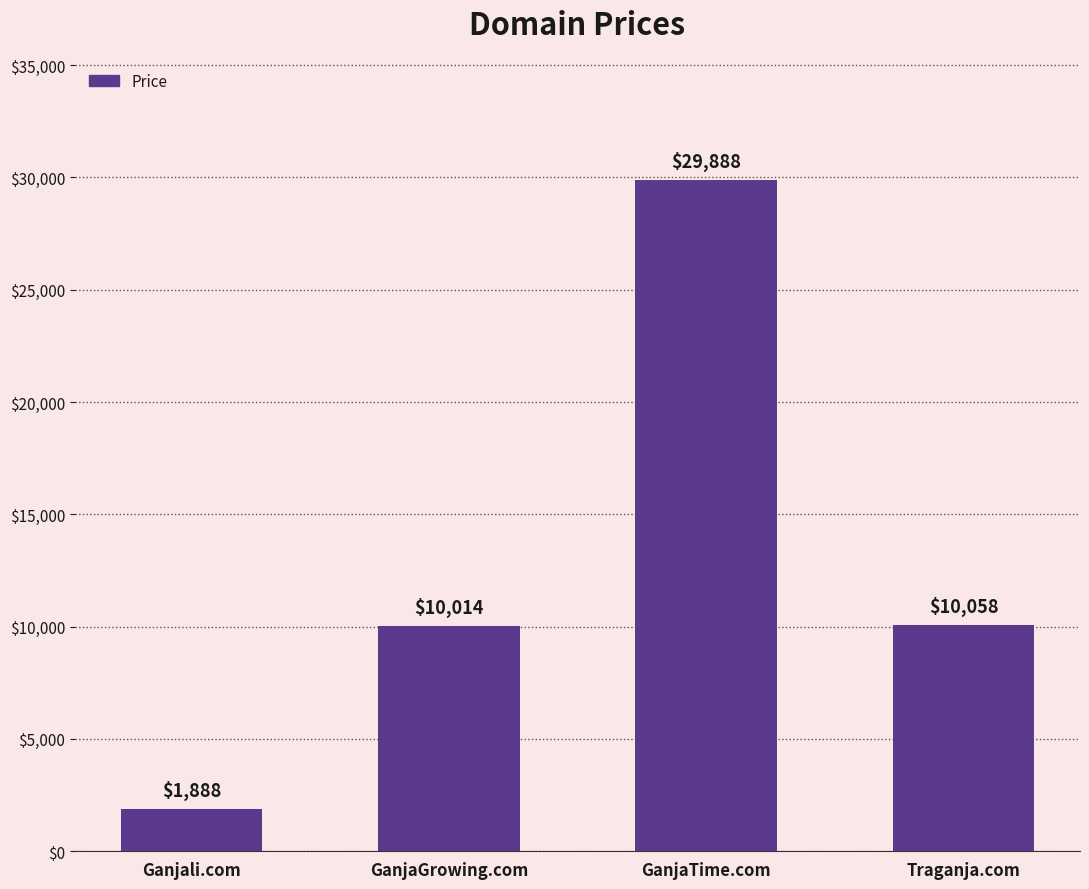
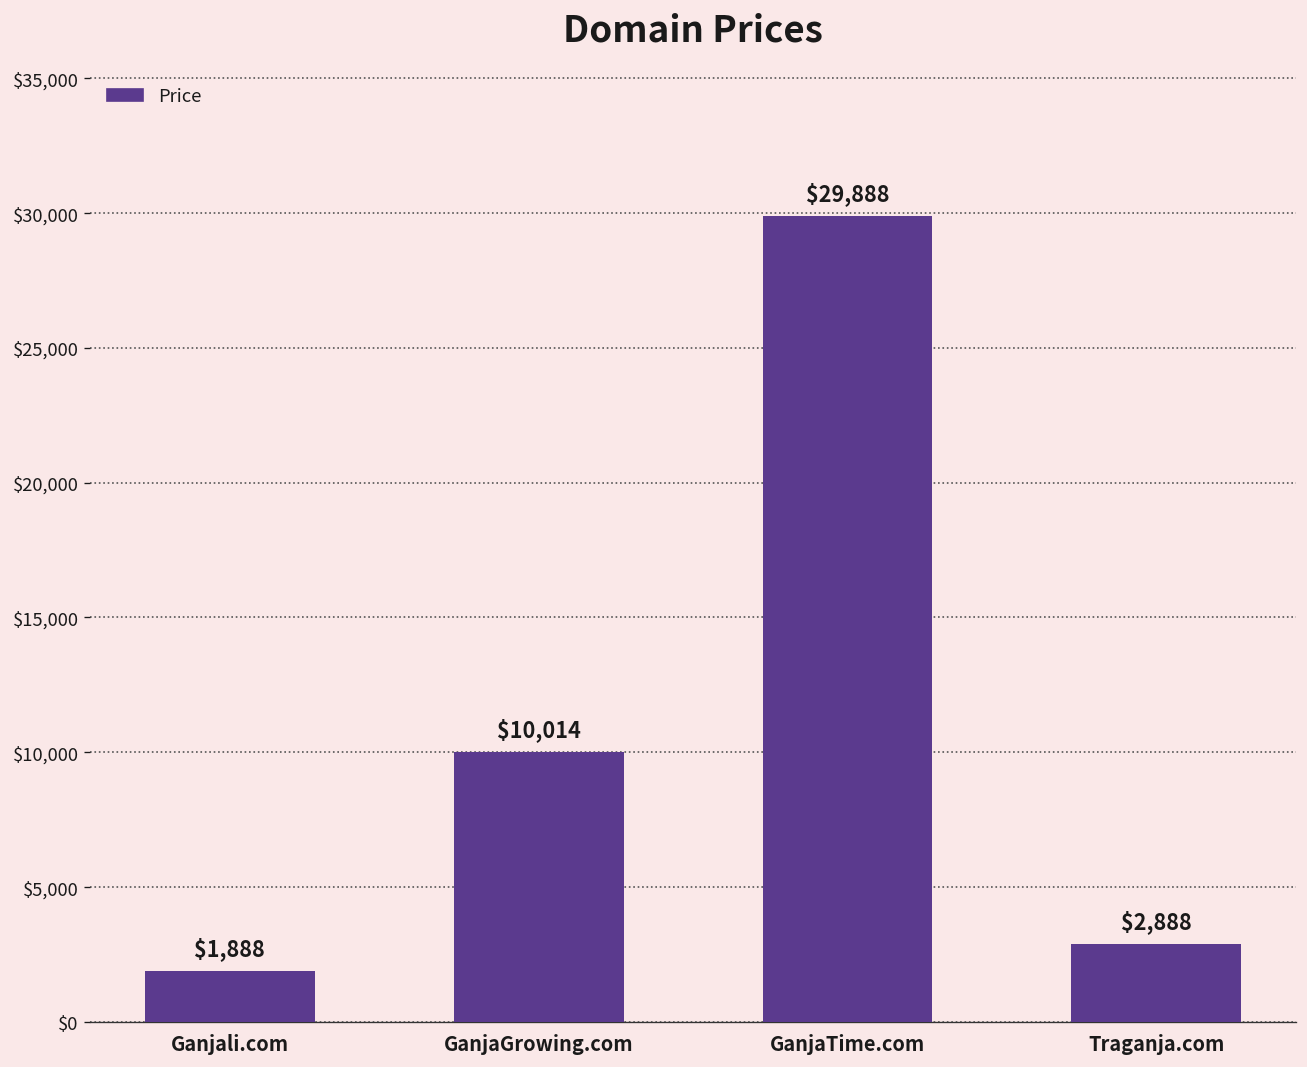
  {
    "Ganjali.com": "$1,888",
    "GanjaGrowing.com": "$10,014",
    "GanjaTime.com": "$29,888",
-   "Traganja.com": "$10,058"
+   "Traganja.com": "$2,888"
  }
